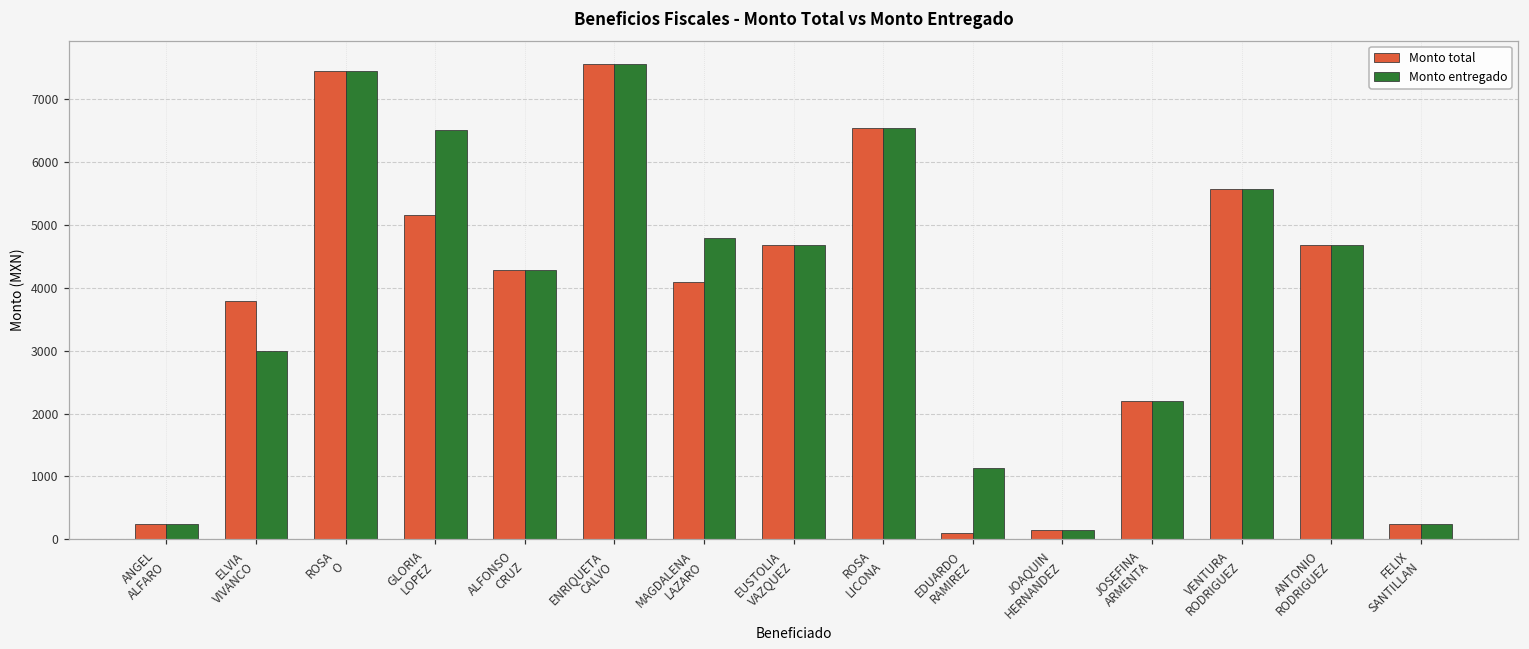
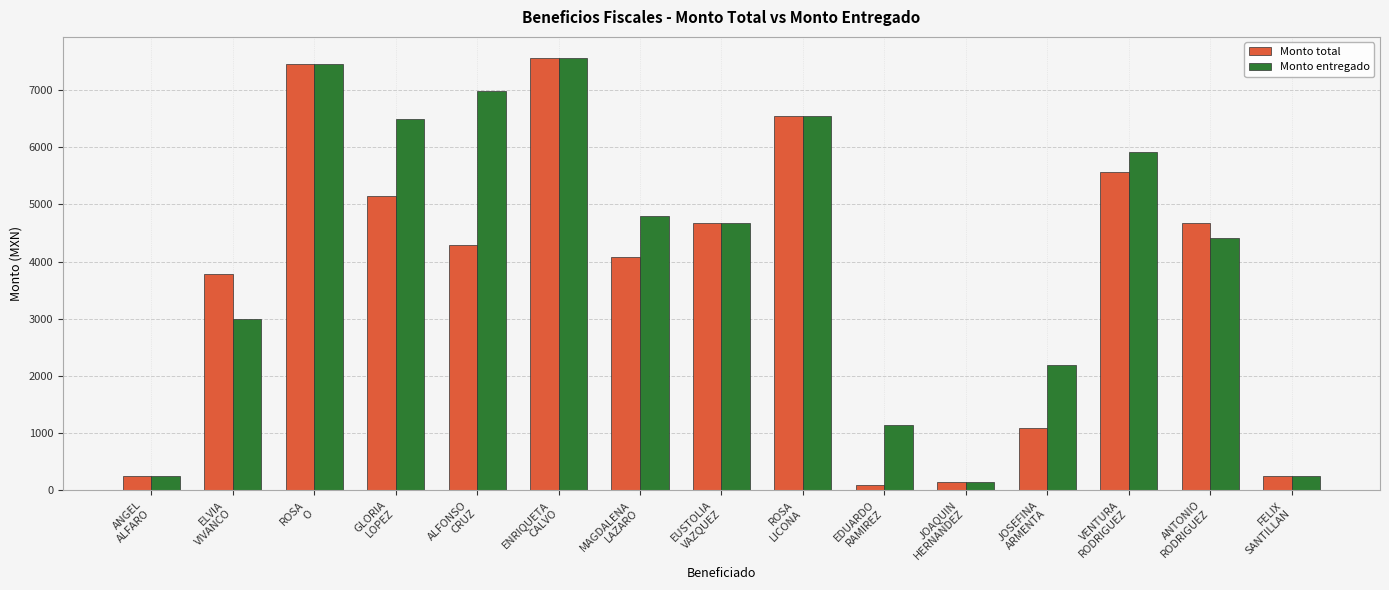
  {
    "Monto total": {
      "ANGEL ALFARO": 200,
      "ELVIA VIVANCO": 3800,
      "ROSA O": 7500,
      "GLORIA LOPEZ": 5100,
      "ALFONSO CRUZ": 4300,
      "ENRIQUETA CALVO": 7600,
      "MAGDALENA LAZARO": 4100,
      "EUSTOLIA VAZQUEZ": 4700,
      "ROSA LICONA": 6500,
      "EDUARDO RAMIREZ": 100,
      "JOAQUIN HERNANDEZ": 100,
-     "JOSEFINA ARMENTA": 2200,
+     "JOSEFINA ARMENTA": 1100,
      "VENTURA RODRIGUEZ": 5600,
      "ANTONIO RODRIGUEZ": 4700,
      "FELIX SANTILLAN": 200
    },
    "Monto entregado": {
      "ANGEL ALFARO": 200,
      "ELVIA VIVANCO": 3000,
      "ROSA O": 7500,
      "GLORIA LOPEZ": 6500,
-     "ALFONSO CRUZ": 4300,
+     "ALFONSO CRUZ": 7000,
      "ENRIQUETA CALVO": 7600,
      "MAGDALENA LAZARO": 4800,
      "EUSTOLIA VAZQUEZ": 4700,
      "ROSA LICONA": 6500,
      "EDUARDO RAMIREZ": 1100,
      "JOAQUIN HERNANDEZ": 100,
      "JOSEFINA ARMENTA": 2200,
-     "VENTURA RODRIGUEZ": 5600,
-     "ANTONIO RODRIGUEZ": 4700,
+     "VENTURA RODRIGUEZ": 5900,
+     "ANTONIO RODRIGUEZ": 4400,
      "FELIX SANTILLAN": 200
    }
  }
